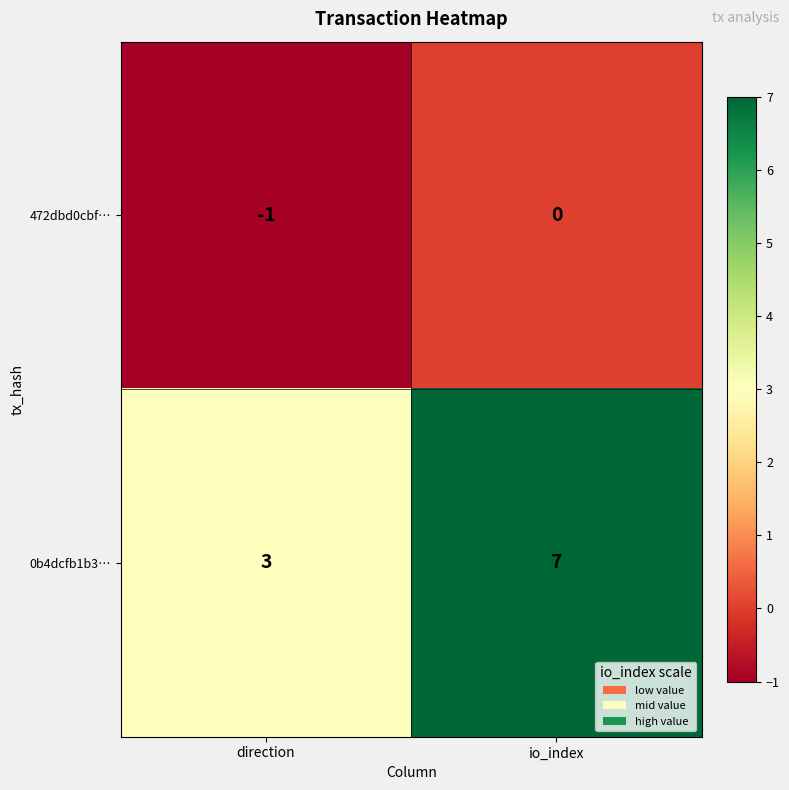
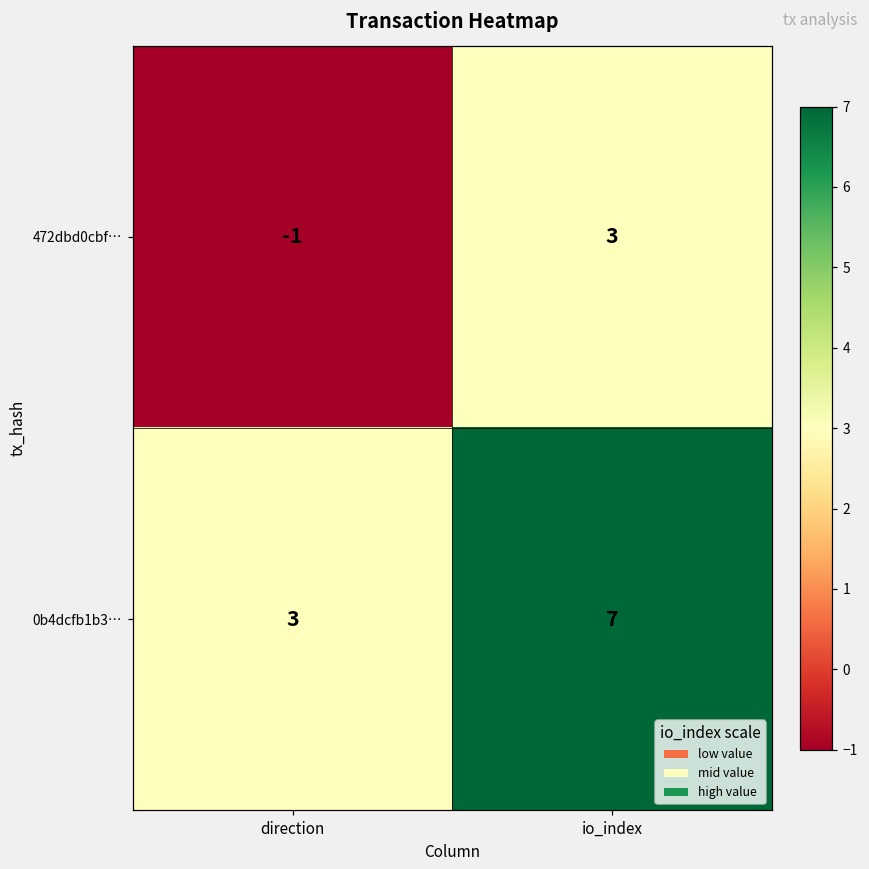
  {
    "472dbd0cbf…": {
      "direction": -1,
-     "io_index": 0
+     "io_index": 3
    },
    "0b4dcfb1b3…": {
      "direction": 3,
      "io_index": 7
    }
  }
